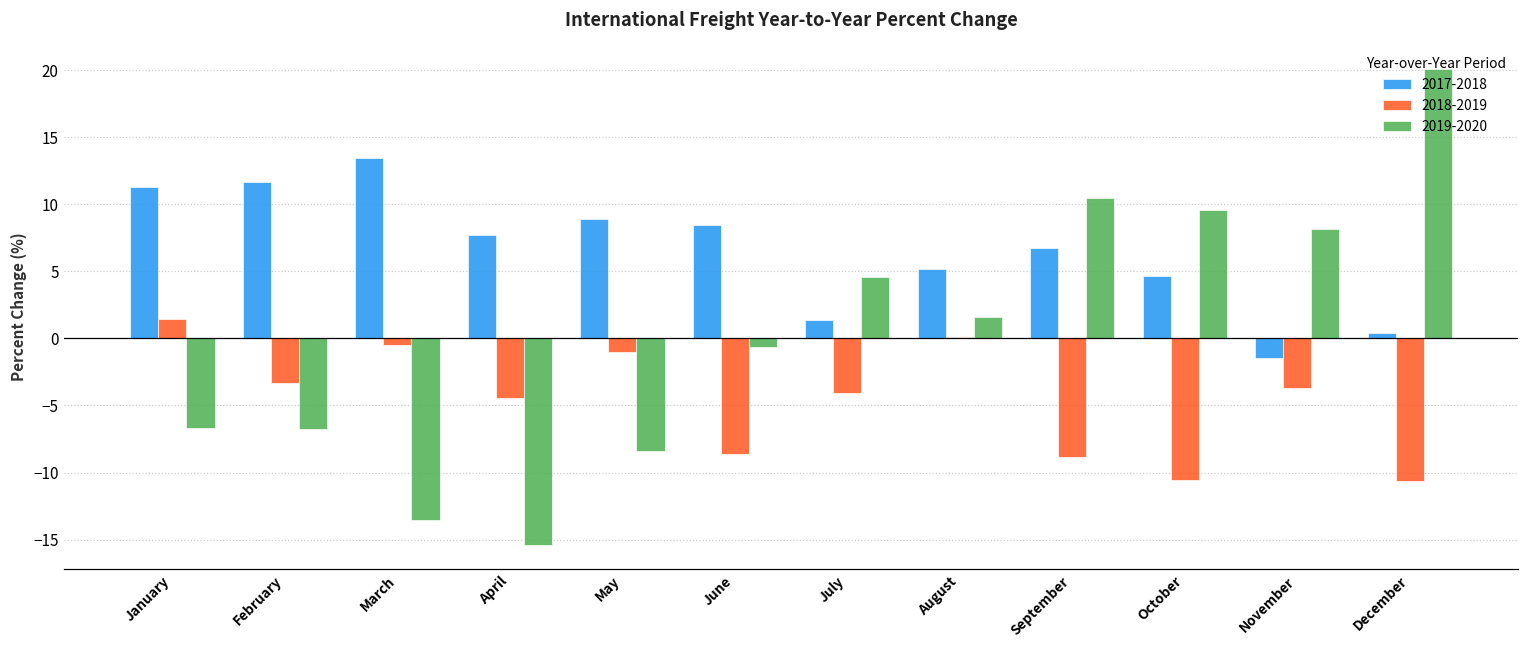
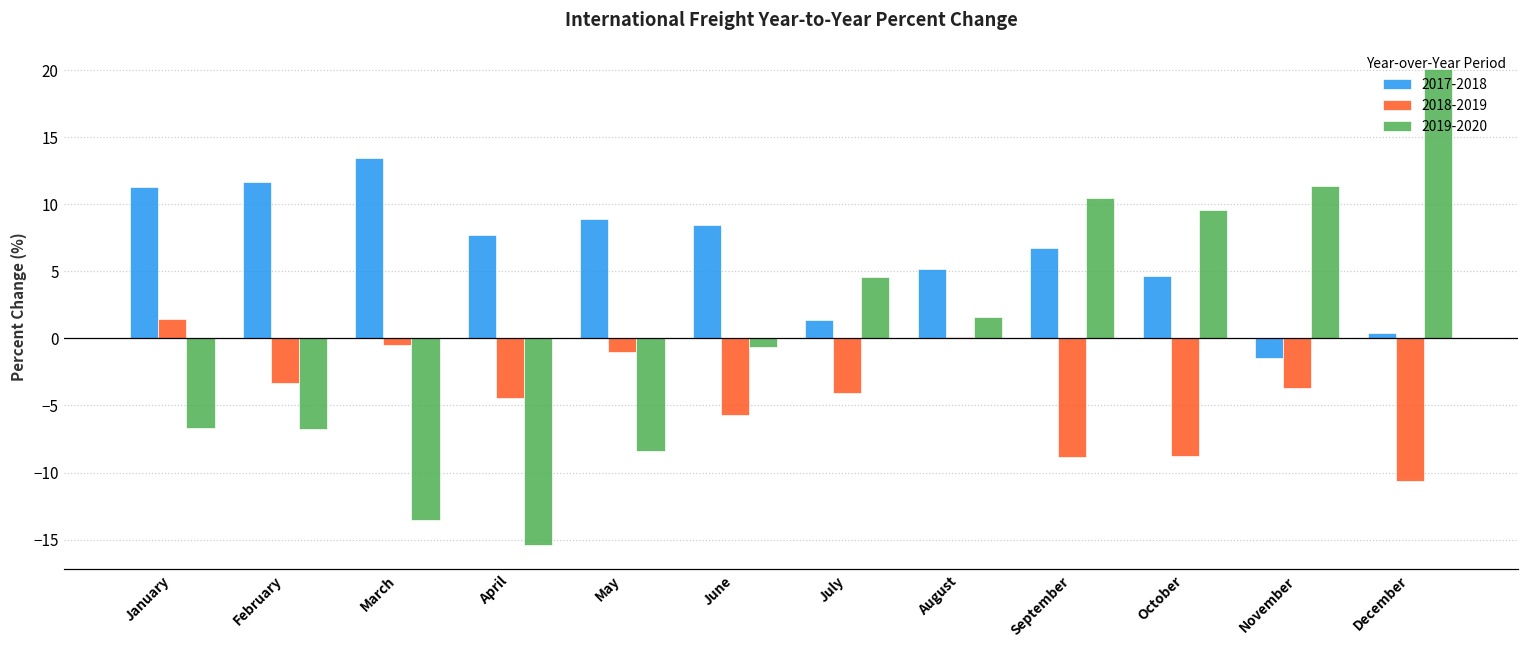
  {
    "2017-2018": {
      "January": 11.3,
      "February": 11.7,
      "March": 13.5,
      "April": 7.7,
      "May": 8.9,
      "June": 8.4,
      "July": 1.3,
      "August": 5.2,
      "September": 6.8,
      "October": 4.6,
      "November": -1.5,
      "December": 0.4
    },
    "2018-2019": {
      "January": 1.5,
      "February": -3.4,
      "March": -0.5,
      "April": -4.5,
      "May": -1.0,
-     "June": -8.6,
+     "June": -5.7,
      "July": -4.1,
      "September": -8.8,
-     "October": -10.6,
+     "October": -8.7,
      "November": -3.7,
      "December": -10.7
    },
    "2019-2020": {
      "January": -6.7,
      "February": -6.7,
      "March": -13.6,
      "April": -15.4,
      "May": -8.4,
      "June": -0.7,
      "July": 4.5,
      "August": 1.6,
      "September": 10.5,
      "October": 9.5,
-     "November": 8.1,
+     "November": 11.4,
      "December": 20.1
    }
  }
